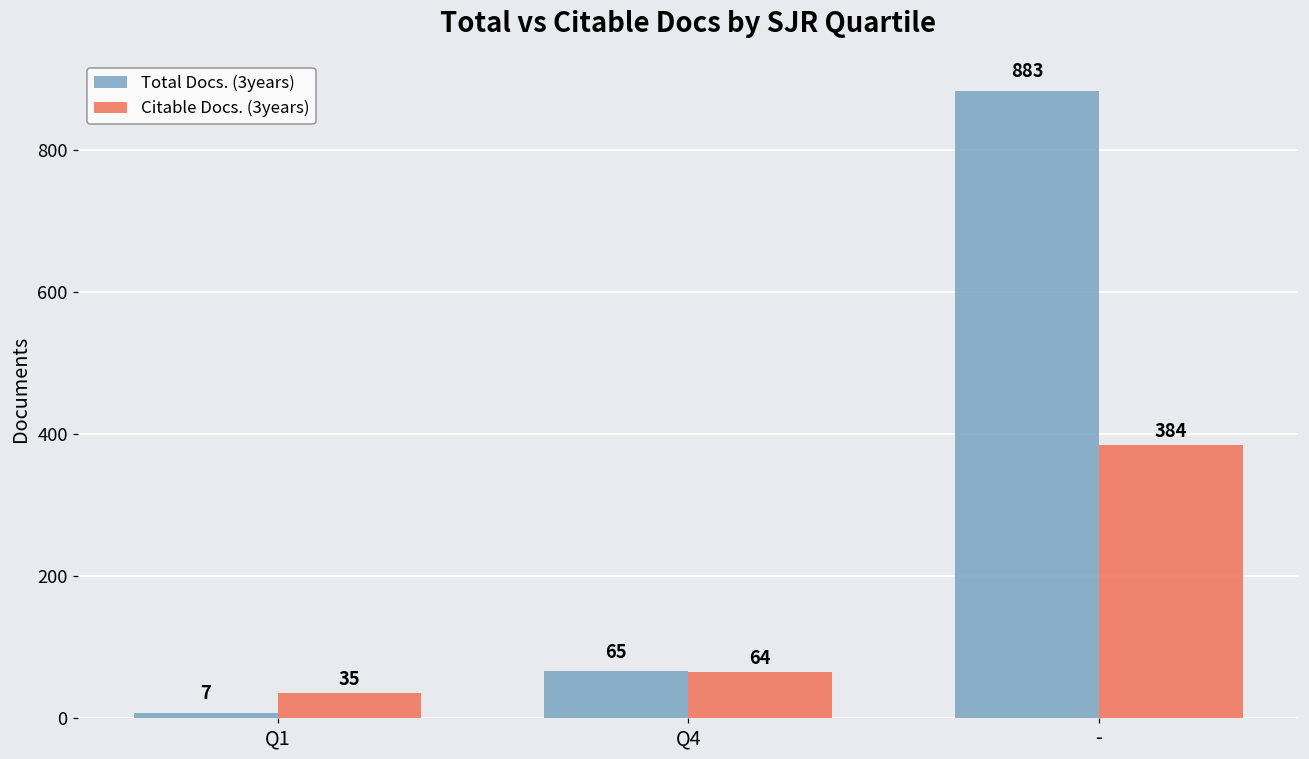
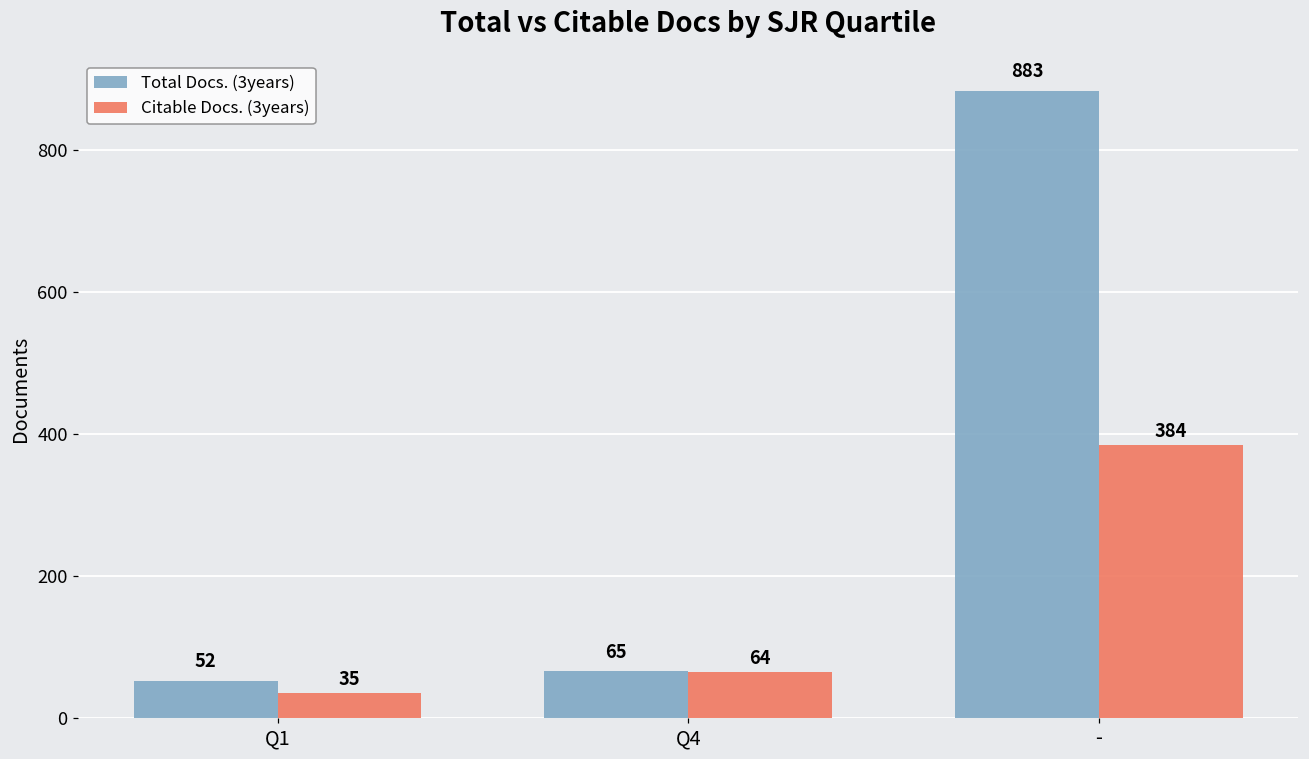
  {
    "Total Docs. (3years)": {
-     "Q1": 7,
+     "Q1": 52,
      "Q4": 65,
      "-": 883
    },
    "Citable Docs. (3years)": {
      "Q1": 35,
      "Q4": 64,
      "-": 384
    }
  }
